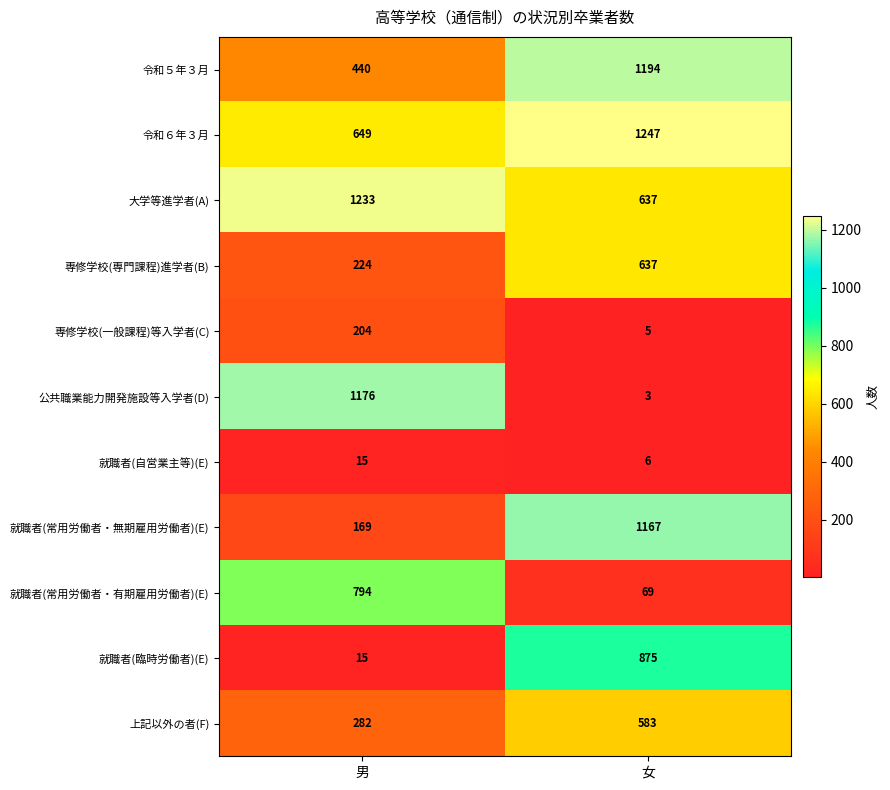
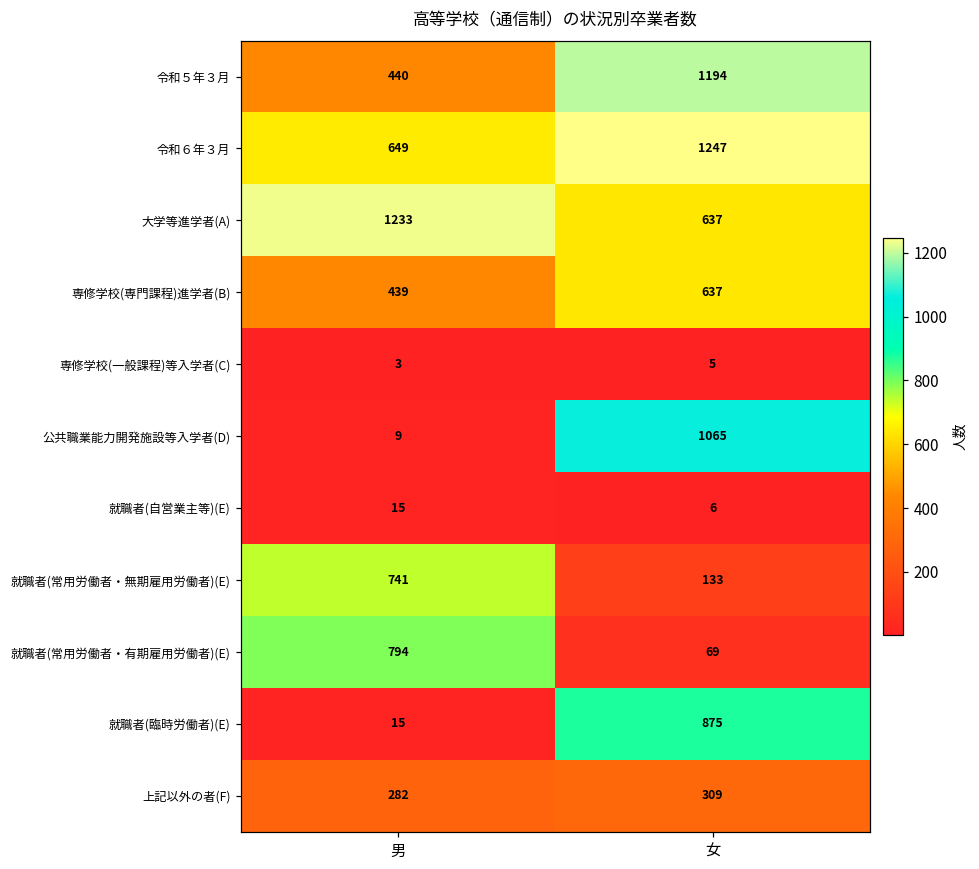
  {
    "令和５年３月": {
      "男": 440,
      "女": 1194
    },
    "令和６年３月": {
      "男": 649,
      "女": 1247
    },
    "大学等進学者(A)": {
      "男": 1233,
      "女": 637
    },
    "専修学校(専門課程)進学者(B)": {
-     "男": 224,
+     "男": 439,
      "女": 637
    },
    "専修学校(一般課程)等入学者(C)": {
-     "男": 204,
+     "男": 3,
      "女": 5
    },
    "公共職業能力開発施設等入学者(D)": {
-     "男": 1176,
-     "女": 3
+     "男": 9,
+     "女": 1065
    },
    "就職者(自営業主等)(E)": {
      "男": 15,
      "女": 6
    },
    "就職者(常用労働者・無期雇用労働者)(E)": {
-     "男": 169,
-     "女": 1167
+     "男": 741,
+     "女": 133
    },
    "就職者(常用労働者・有期雇用労働者)(E)": {
      "男": 794,
      "女": 69
    },
    "就職者(臨時労働者)(E)": {
      "男": 15,
      "女": 875
    },
    "上記以外の者(F)": {
      "男": 282,
-     "女": 583
+     "女": 309
    }
  }
